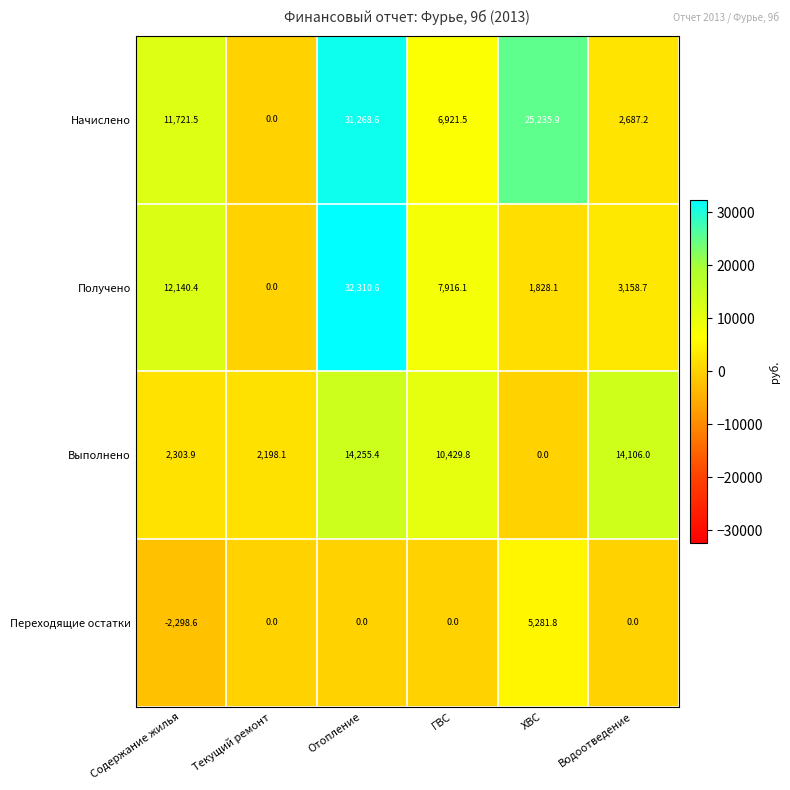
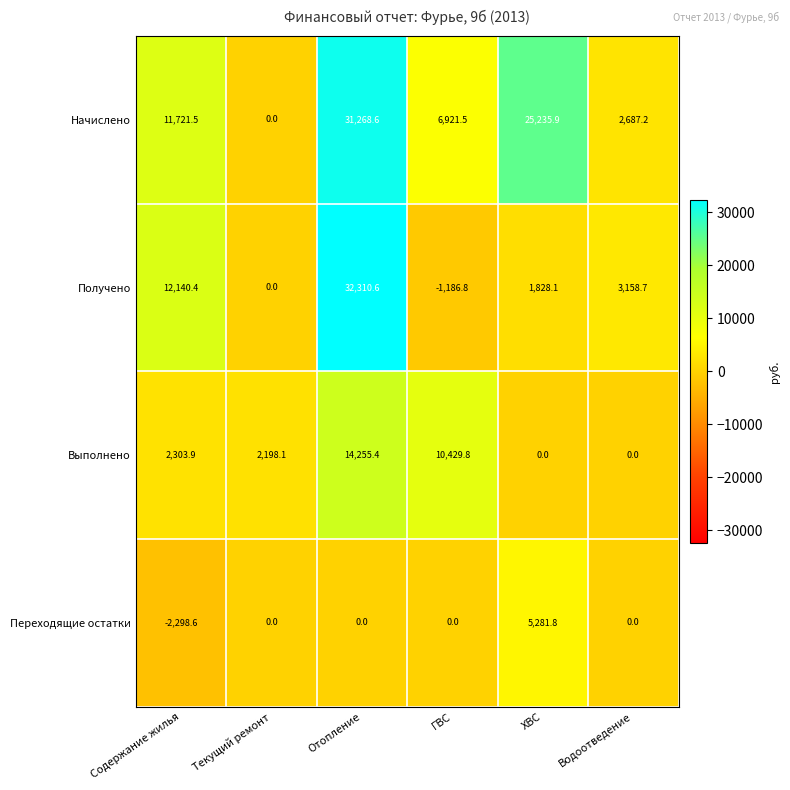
  {
    "Начислено": {
      "Содержание жилья": "11,721.5",
      "Текущий ремонт": "0.0",
      "Отопление": "31,268.6",
      "ГВС": "6,921.5",
      "ХВС": "25,235.9",
      "Водоотведение": "2,687.2"
    },
    "Получено": {
      "Содержание жилья": "12,140.4",
      "Текущий ремонт": "0.0",
      "Отопление": "32,310.6",
-     "ГВС": "7,916.1",
+     "ГВС": "-1,186.8",
      "ХВС": "1,828.1",
      "Водоотведение": "3,158.7"
    },
    "Выполнено": {
      "Содержание жилья": "2,303.9",
      "Текущий ремонт": "2,198.1",
      "Отопление": "14,255.4",
      "ГВС": "10,429.8",
      "ХВС": "0.0",
-     "Водоотведение": "14,106.0"
+     "Водоотведение": "0.0"
    },
    "Переходящие остатки": {
      "Содержание жилья": "-2,298.6",
      "Текущий ремонт": "0.0",
      "Отопление": "0.0",
      "ГВС": "0.0",
      "ХВС": "5,281.8",
      "Водоотведение": "0.0"
    }
  }
